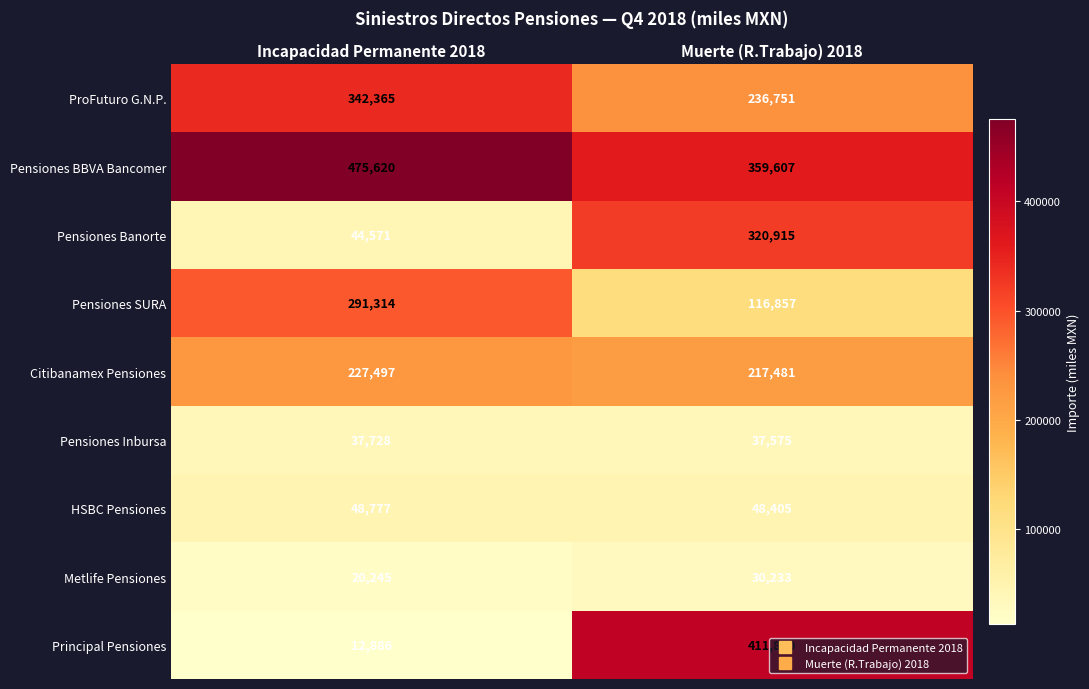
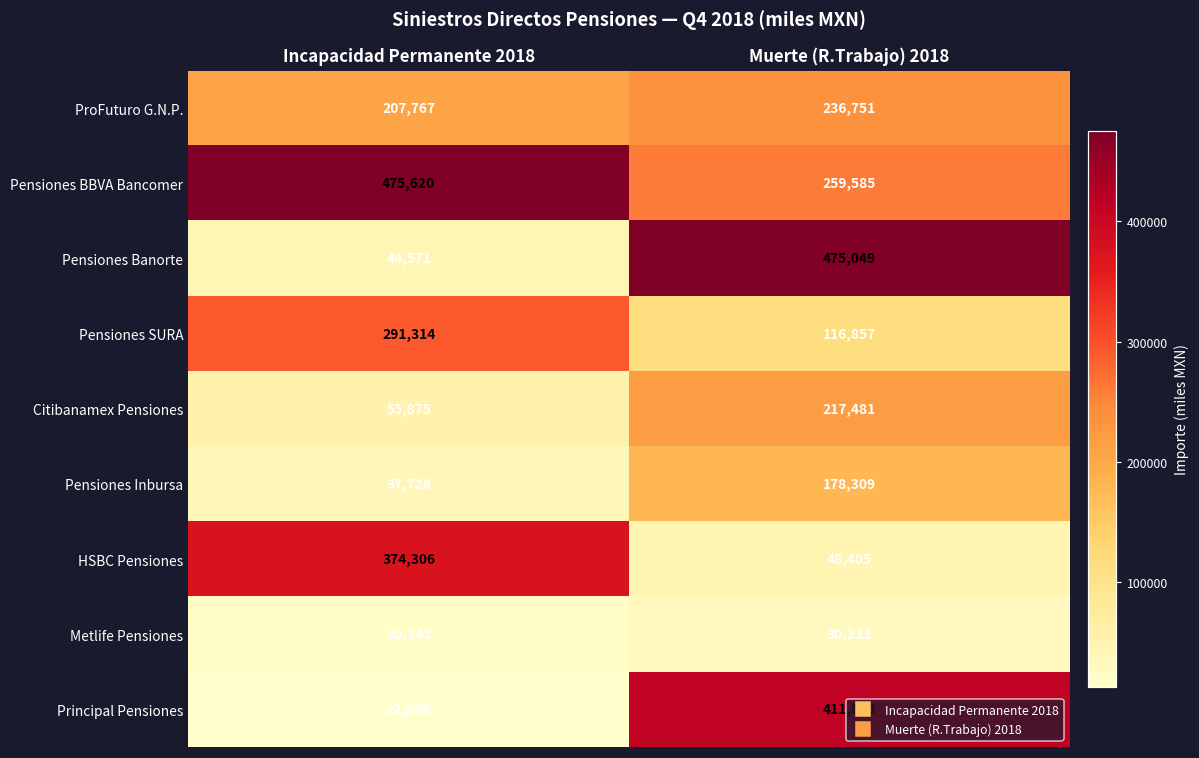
  {
    "ProFuturo G.N.P.": {
-     "Incapacidad Permanente 2018": "342,365",
+     "Incapacidad Permanente 2018": "207,767",
      "Muerte (R.Trabajo) 2018": "236,751"
    },
    "Pensiones BBVA Bancomer": {
      "Incapacidad Permanente 2018": "475,620",
-     "Muerte (R.Trabajo) 2018": "359,607"
+     "Muerte (R.Trabajo) 2018": "259,585"
    },
    "Pensiones Banorte": {
      "Incapacidad Permanente 2018": "44,571",
-     "Muerte (R.Trabajo) 2018": "320,915"
+     "Muerte (R.Trabajo) 2018": "475,049"
    },
    "Pensiones SURA": {
      "Incapacidad Permanente 2018": "291,314",
      "Muerte (R.Trabajo) 2018": "116,857"
    },
    "Citibanamex Pensiones": {
-     "Incapacidad Permanente 2018": "227,497",
+     "Incapacidad Permanente 2018": "55,875",
      "Muerte (R.Trabajo) 2018": "217,481"
    },
    "Pensiones Inbursa": {
      "Incapacidad Permanente 2018": "37,728",
-     "Muerte (R.Trabajo) 2018": "37,575"
+     "Muerte (R.Trabajo) 2018": "178,309"
    },
    "HSBC Pensiones": {
-     "Incapacidad Permanente 2018": "48,777",
+     "Incapacidad Permanente 2018": "374,306",
      "Muerte (R.Trabajo) 2018": "48,405"
    },
    "Metlife Pensiones": {
      "Incapacidad Permanente 2018": "20,245",
      "Muerte (R.Trabajo) 2018": "30,233"
    },
    "Principal Pensiones": {
      "Incapacidad Permanente 2018": "12,886"
    }
  }
